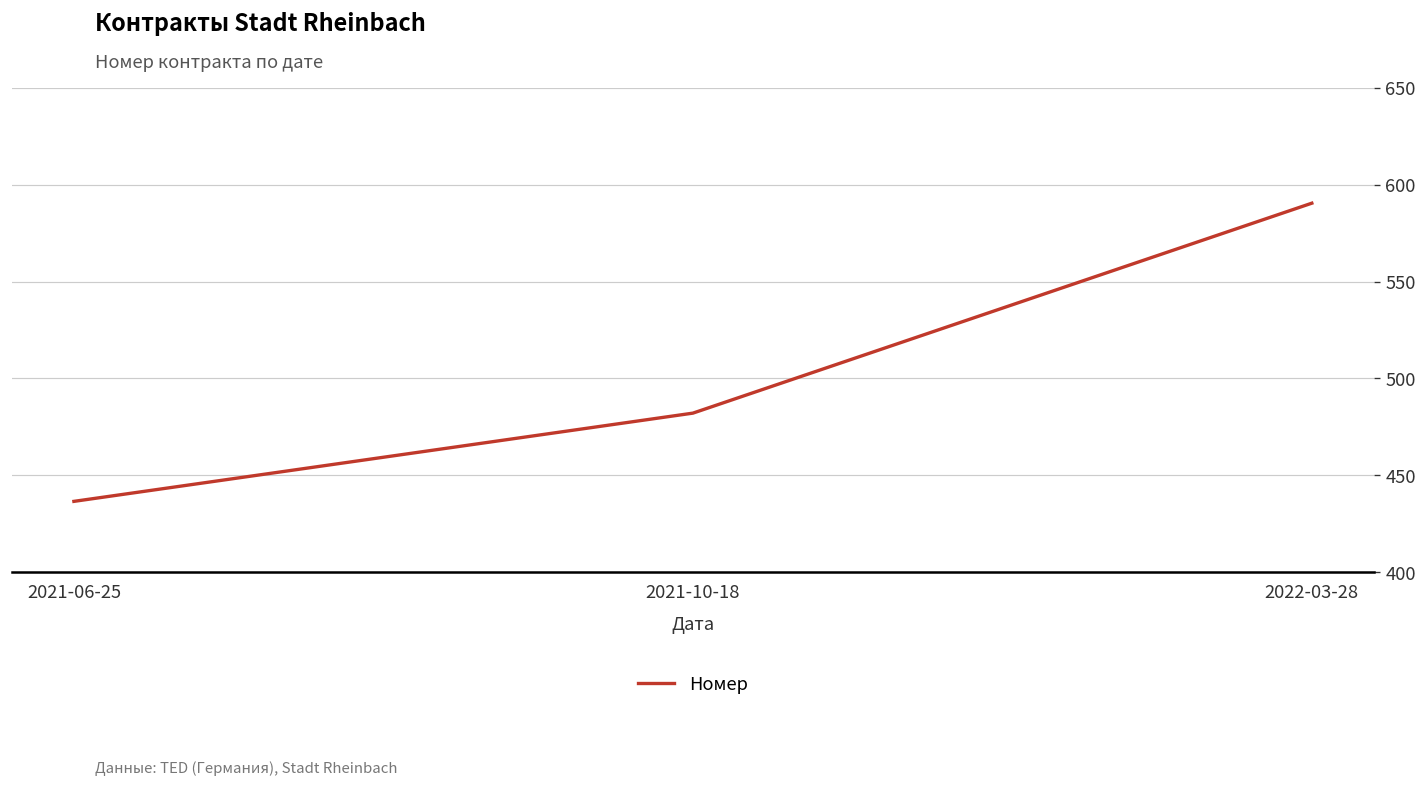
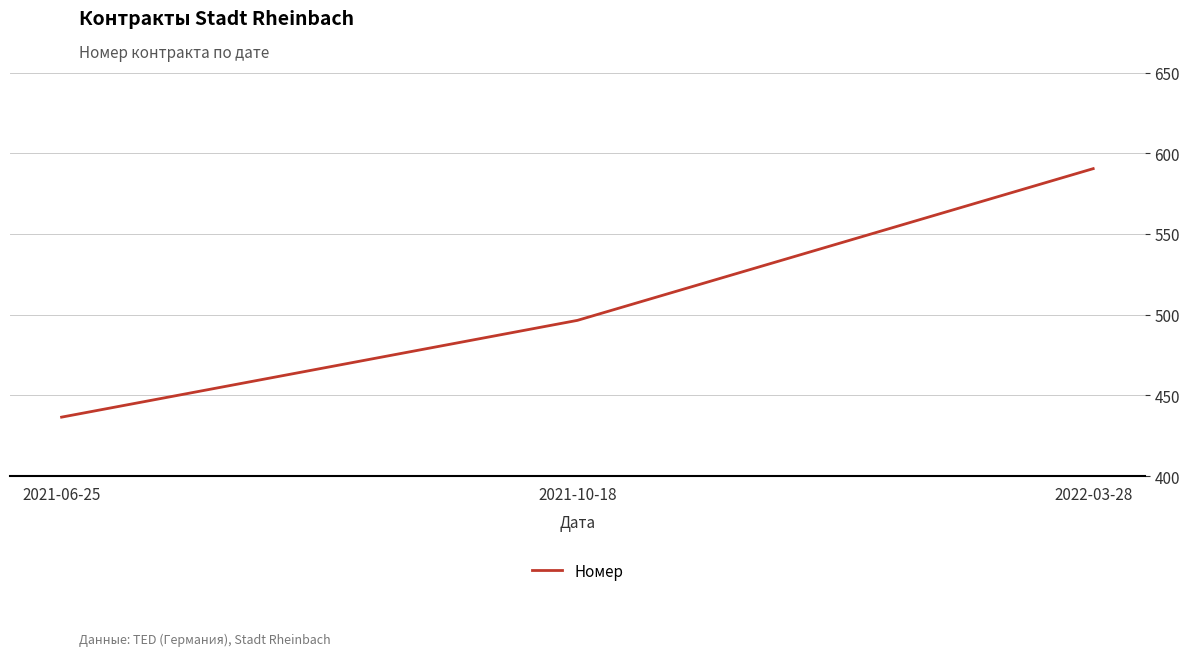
  {
    "2021-06-25": 437,
-   "2021-10-18": 482,
+   "2021-10-18": 496,
    "2022-03-28": 590
  }
